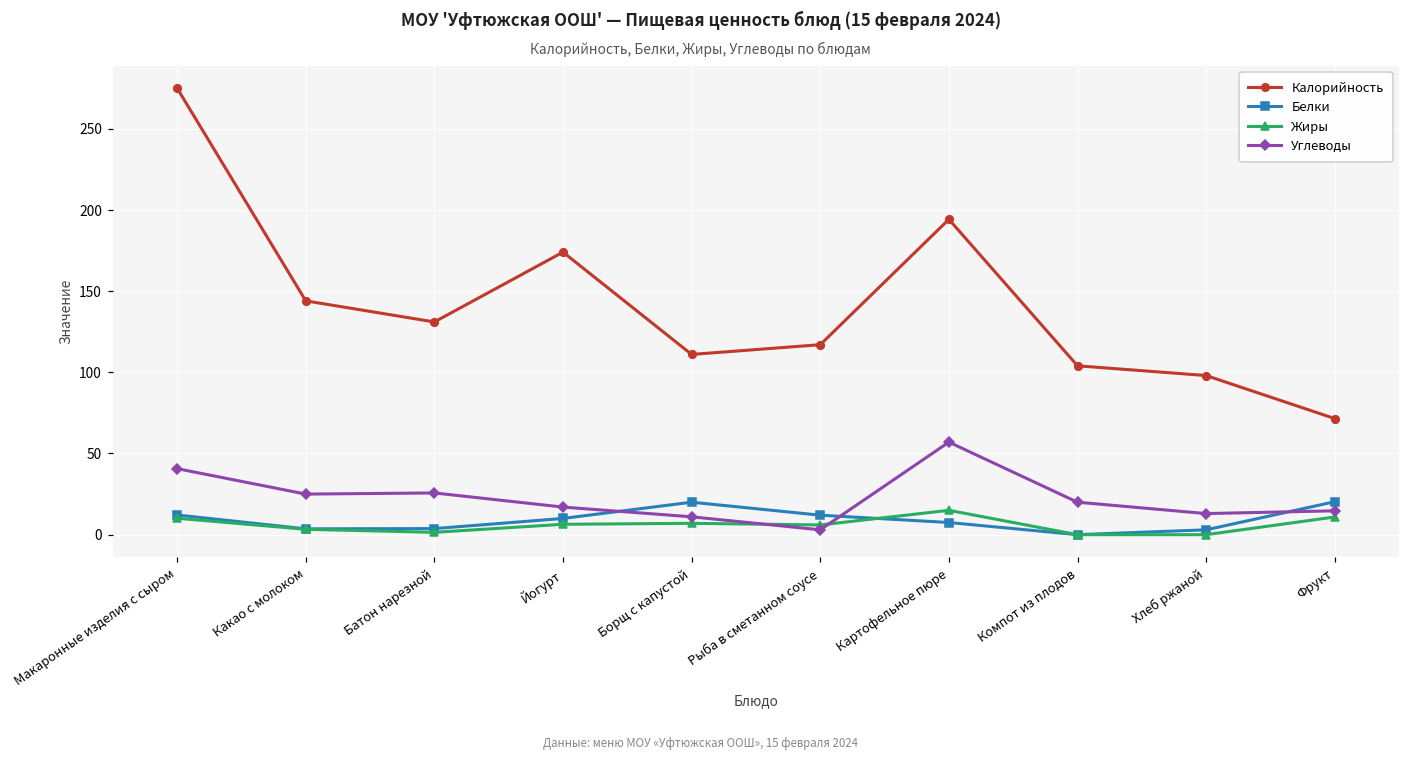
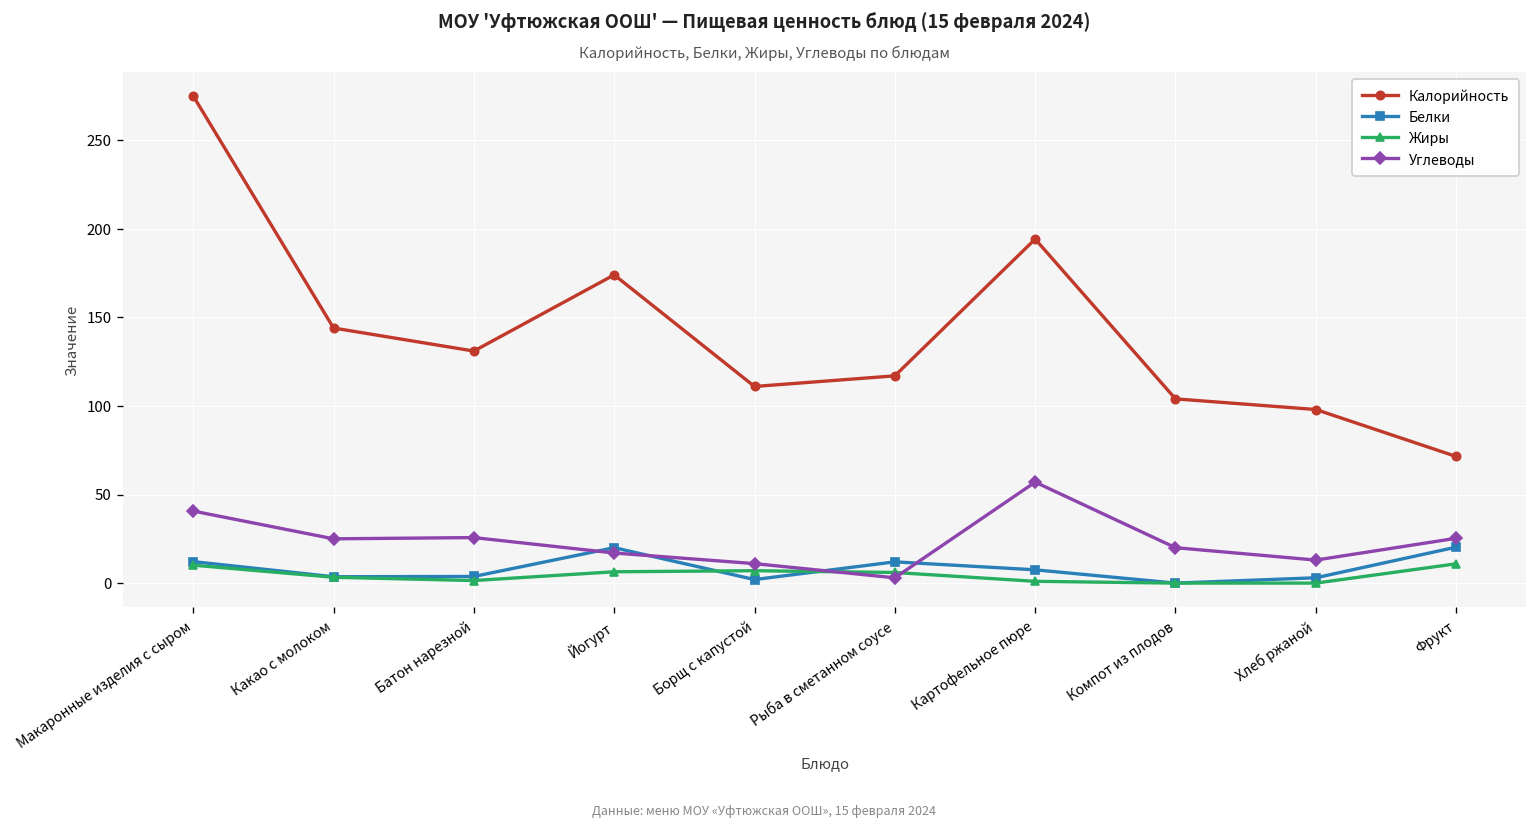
  {
    "Калорийность": {
      "Макаронные изделия с сыром": 275,
      "Какао с молоком": 144,
      "Батон нарезной": 131,
      "Йогурт": 174,
      "Борщ с капустой": 111,
      "Рыба в сметанном соусе": 117,
      "Картофельное пюре": 194,
      "Компот из плодов": 104,
      "Хлеб ржаной": 98,
      "Фрукт": 72
    },
    "Белки": {
      "Макаронные изделия с сыром": 12,
      "Батон нарезной": 4,
-     "Йогурт": 10,
-     "Борщ с капустой": 20,
+     "Йогурт": 20,
+     "Борщ с капустой": 2,
      "Рыба в сметанном соусе": 12,
      "Картофельное пюре": 8,
      "Хлеб ржаной": 3,
      "Фрукт": 20
    },
    "Жиры": {
      "Макаронные изделия с сыром": 10,
      "Батон нарезной": 1,
      "Йогурт": 6,
      "Борщ с капустой": 7,
      "Рыба в сметанном соусе": 6,
-     "Картофельное пюре": 15,
+     "Картофельное пюре": 1,
      "Хлеб ржаной": 0,
      "Фрукт": 11
    },
    "Углеводы": {
      "Макаронные изделия с сыром": 41,
      "Какао с молоком": 25,
      "Батон нарезной": 26,
      "Йогурт": 17,
      "Борщ с капустой": 11,
      "Рыба в сметанном соусе": 3,
      "Картофельное пюре": 57,
      "Компот из плодов": 20,
      "Хлеб ржаной": 13,
-     "Фрукт": 15
+     "Фрукт": 25
    }
  }
